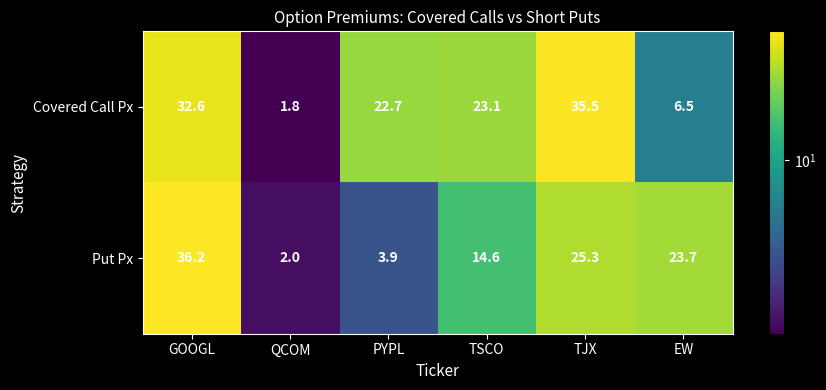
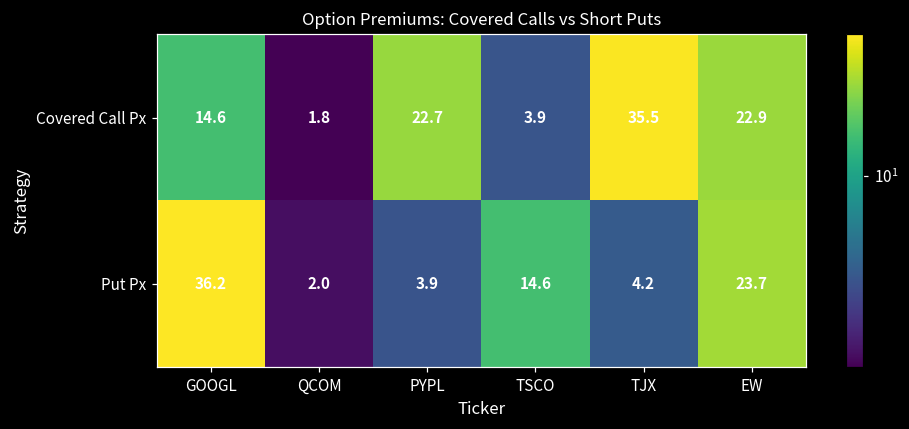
  {
    "Covered Call Px": {
-     "GOOGL": 32.6,
+     "GOOGL": 14.6,
      "QCOM": 1.8,
      "PYPL": 22.7,
-     "TSCO": 23.1,
+     "TSCO": 3.9,
      "TJX": 35.5,
-     "EW": 6.5
+     "EW": 22.9
    },
    "Put Px": {
      "GOOGL": 36.2,
      "QCOM": 2.0,
      "PYPL": 3.9,
      "TSCO": 14.6,
-     "TJX": 25.3,
+     "TJX": 4.2,
      "EW": 23.7
    }
  }
